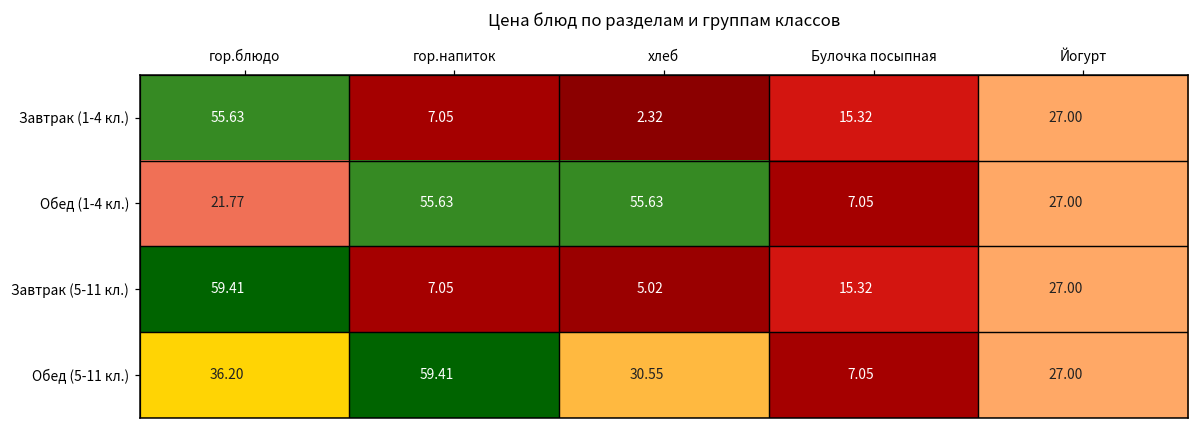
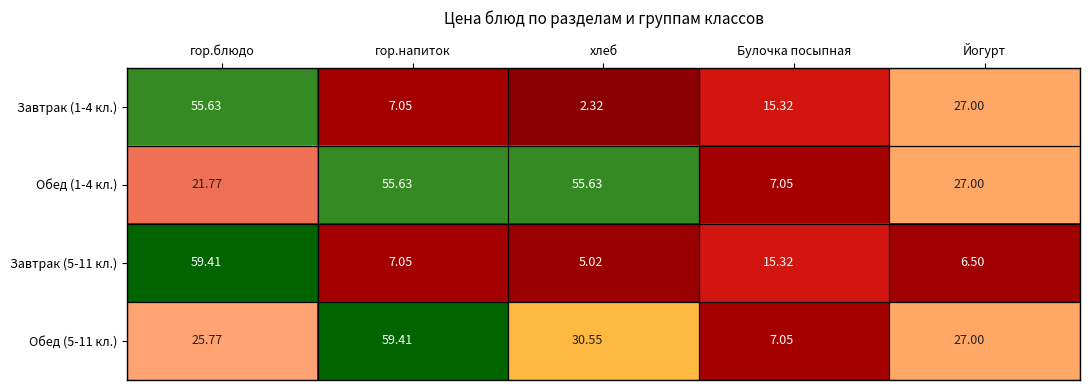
  {
    "Завтрак (1-4 кл.)": {
      "гор.блюдо": 55.63,
      "гор.напиток": 7.05,
      "хлеб": 2.32,
      "Булочка посыпная": 15.32,
      "Йогурт": 27.00
    },
    "Обед (1-4 кл.)": {
      "гор.блюдо": 21.77,
      "гор.напиток": 55.63,
      "хлеб": 55.63,
      "Булочка посыпная": 7.05,
      "Йогурт": 27.00
    },
    "Завтрак (5-11 кл.)": {
      "гор.блюдо": 59.41,
      "гор.напиток": 7.05,
      "хлеб": 5.02,
      "Булочка посыпная": 15.32,
-     "Йогурт": 27.00
+     "Йогурт": 6.50
    },
    "Обед (5-11 кл.)": {
-     "гор.блюдо": 36.20,
+     "гор.блюдо": 25.77,
      "гор.напиток": 59.41,
      "хлеб": 30.55,
      "Булочка посыпная": 7.05,
      "Йогурт": 27.00
    }
  }
